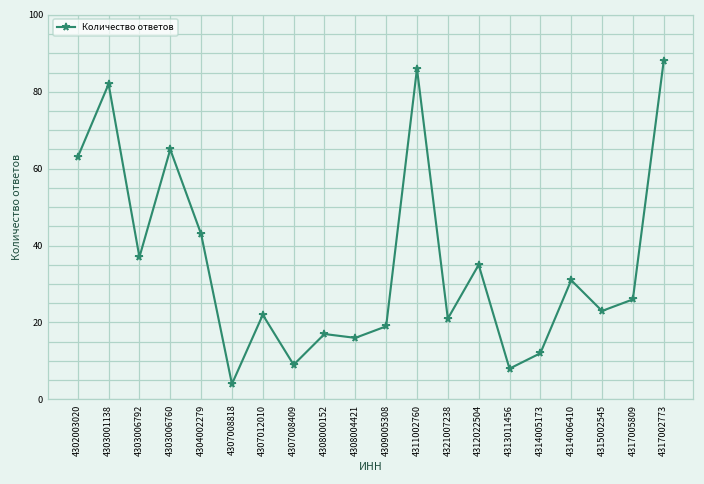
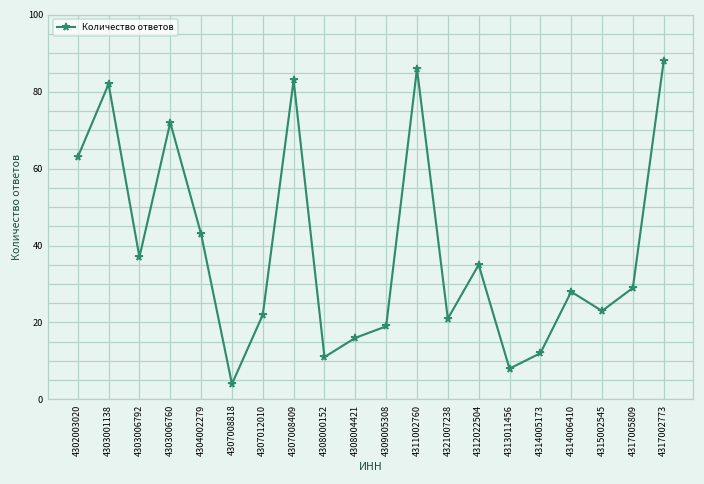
  {
    "4302003020": 63,
    "4303001138": 82,
    "4303006792": 37,
-   "4303006760": 65,
+   "4303006760": 72,
    "4304002279": 43,
    "4307008818": 4,
    "4307012010": 22,
-   "4307008409": 9,
-   "4308000152": 17,
+   "4307008409": 83,
+   "4308000152": 11,
    "4308004421": 16,
    "4309005308": 19,
    "4311002760": 86,
    "4321007238": 21,
    "4312022504": 35,
    "4313011456": 8,
    "4314005173": 12,
-   "4314006410": 31,
+   "4314006410": 28,
    "4315002545": 23,
-   "4317005809": 26,
+   "4317005809": 29,
    "4317002773": 88
  }
